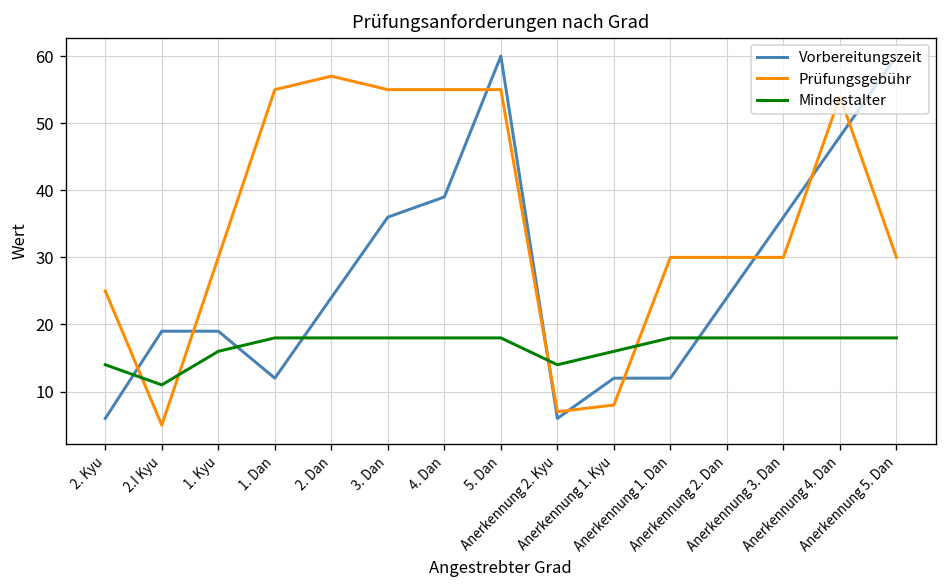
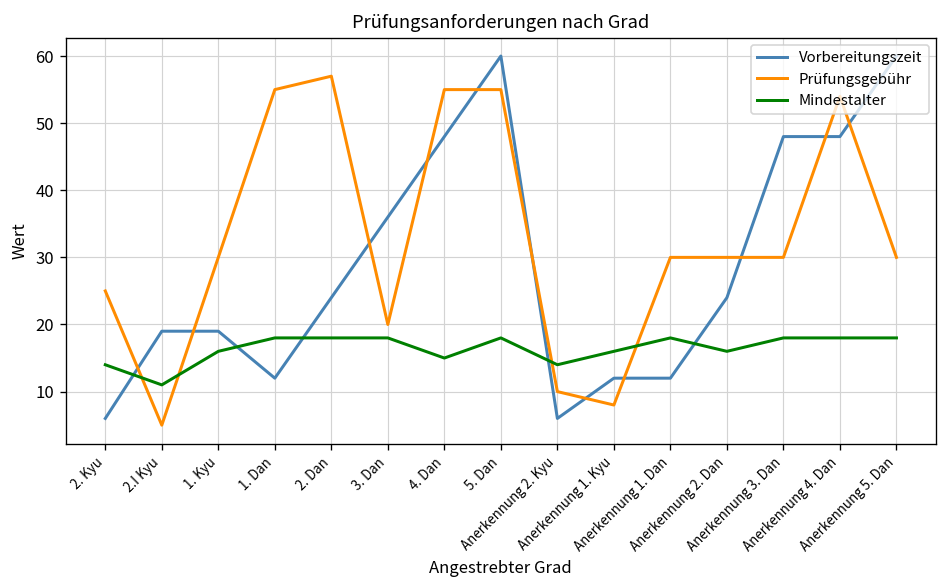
  {
    "Vorbereitungszeit": {
      "2. Kyu": 6,
      "2.I Kyu": 19,
      "1. Kyu": 19,
      "1. Dan": 12,
      "2. Dan": 24,
      "3. Dan": 36,
-     "4. Dan": 39,
+     "4. Dan": 48,
      "5. Dan": 60,
      "Anerkennung 2. Kyu": 6,
      "Anerkennung 1. Kyu": 12,
      "Anerkennung 1. Dan": 12,
      "Anerkennung 2. Dan": 24,
-     "Anerkennung 3. Dan": 36,
+     "Anerkennung 3. Dan": 48,
      "Anerkennung 4. Dan": 48
    },
    "Prüfungsgebühr": {
      "2. Kyu": 25,
      "2.I Kyu": 5,
      "1. Kyu": 30,
      "1. Dan": 55,
      "2. Dan": 57,
-     "3. Dan": 55,
+     "3. Dan": 20,
      "4. Dan": 55,
      "5. Dan": 55,
-     "Anerkennung 2. Kyu": 7,
+     "Anerkennung 2. Kyu": 10,
      "Anerkennung 1. Kyu": 8,
      "Anerkennung 1. Dan": 30,
      "Anerkennung 2. Dan": 30,
      "Anerkennung 3. Dan": 30,
      "Anerkennung 5. Dan": 30
    },
    "Mindestalter": {
      "2. Kyu": 14,
      "2.I Kyu": 11,
      "1. Kyu": 16,
      "1. Dan": 18,
      "2. Dan": 18,
      "3. Dan": 18,
-     "4. Dan": 18,
+     "4. Dan": 15,
      "5. Dan": 18,
      "Anerkennung 2. Kyu": 14,
      "Anerkennung 1. Kyu": 16,
      "Anerkennung 1. Dan": 18,
-     "Anerkennung 2. Dan": 18,
+     "Anerkennung 2. Dan": 16,
      "Anerkennung 3. Dan": 18,
      "Anerkennung 4. Dan": 18,
      "Anerkennung 5. Dan": 18
    }
  }
